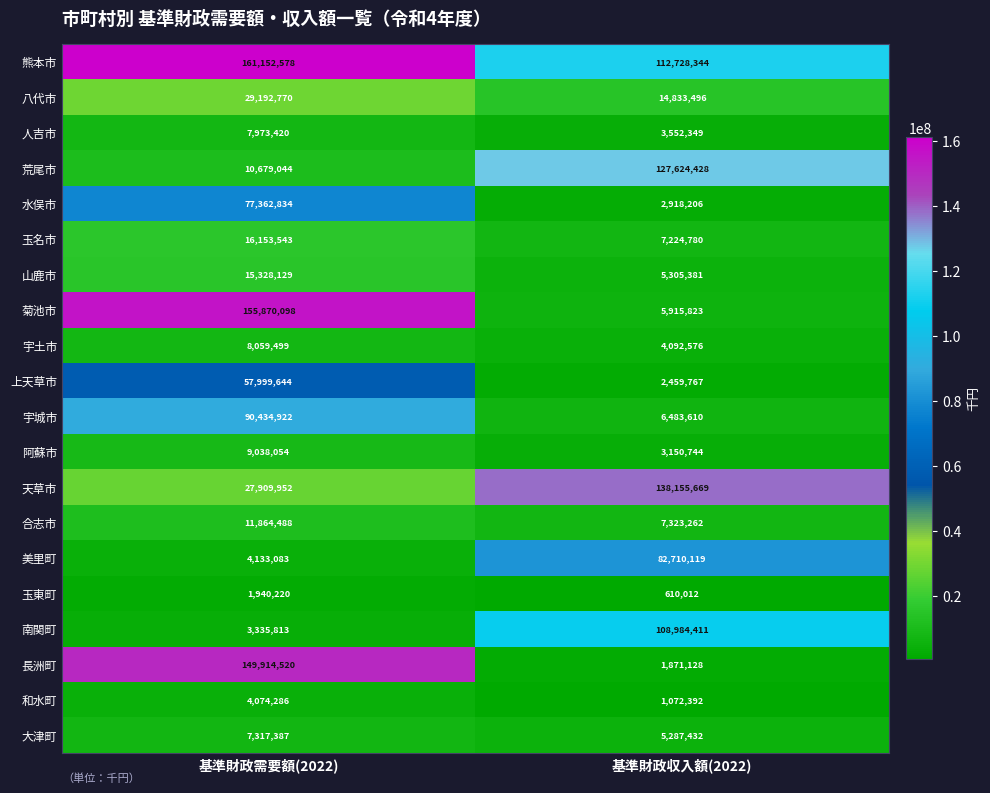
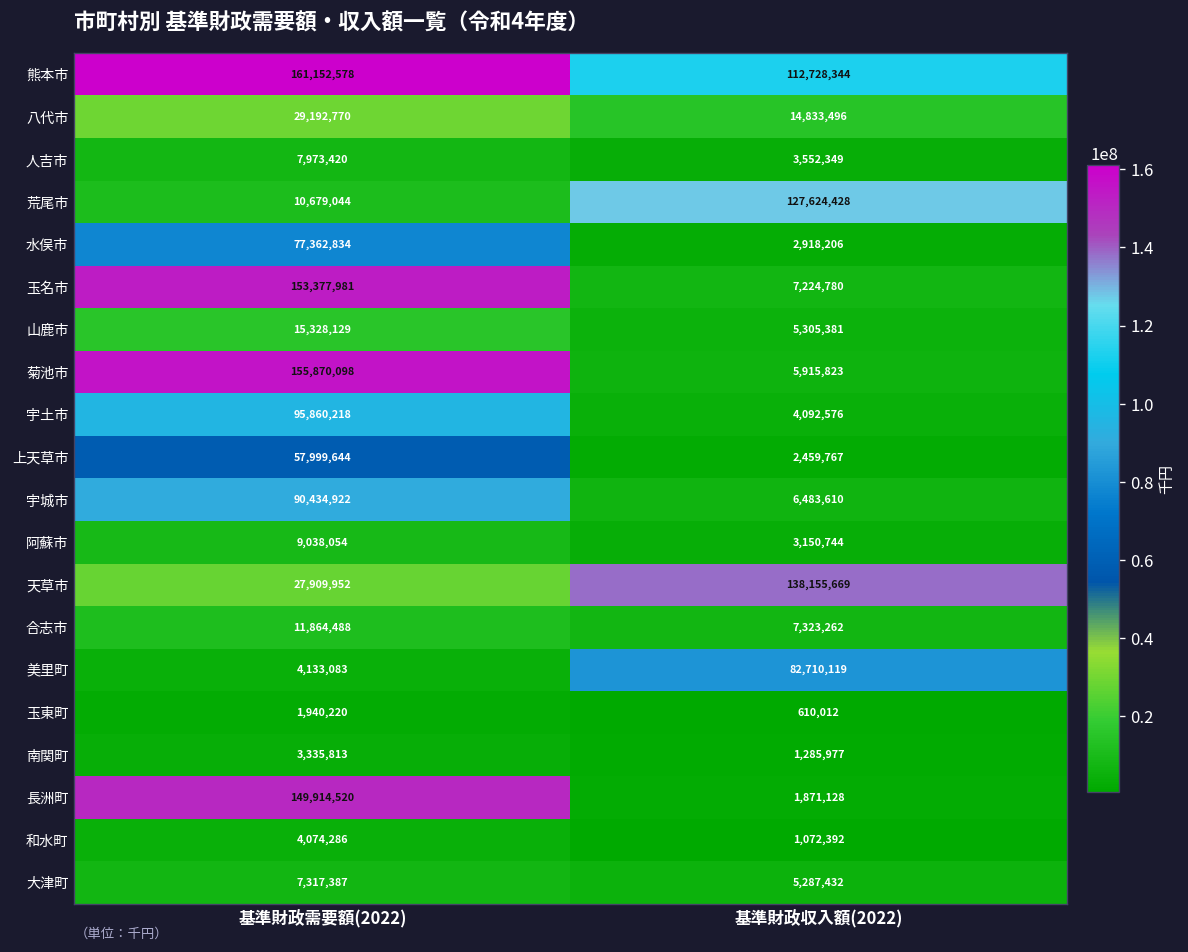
  {
    "熊本市": {
      "基準財政需要額(2022)": "161,152,578",
      "基準財政収入額(2022)": "112,728,344"
    },
    "八代市": {
      "基準財政需要額(2022)": "29,192,770",
      "基準財政収入額(2022)": "14,833,496"
    },
    "人吉市": {
      "基準財政需要額(2022)": "7,973,420",
      "基準財政収入額(2022)": "3,552,349"
    },
    "荒尾市": {
      "基準財政需要額(2022)": "10,679,044",
      "基準財政収入額(2022)": "127,624,428"
    },
    "水俣市": {
      "基準財政需要額(2022)": "77,362,834",
      "基準財政収入額(2022)": "2,918,206"
    },
    "玉名市": {
-     "基準財政需要額(2022)": "16,153,543",
+     "基準財政需要額(2022)": "153,377,981",
      "基準財政収入額(2022)": "7,224,780"
    },
    "山鹿市": {
      "基準財政需要額(2022)": "15,328,129",
      "基準財政収入額(2022)": "5,305,381"
    },
    "菊池市": {
      "基準財政需要額(2022)": "155,870,098",
      "基準財政収入額(2022)": "5,915,823"
    },
    "宇土市": {
-     "基準財政需要額(2022)": "8,059,499",
+     "基準財政需要額(2022)": "95,860,218",
      "基準財政収入額(2022)": "4,092,576"
    },
    "上天草市": {
      "基準財政需要額(2022)": "57,999,644",
      "基準財政収入額(2022)": "2,459,767"
    },
    "宇城市": {
      "基準財政需要額(2022)": "90,434,922",
      "基準財政収入額(2022)": "6,483,610"
    },
    "阿蘇市": {
      "基準財政需要額(2022)": "9,038,054",
      "基準財政収入額(2022)": "3,150,744"
    },
    "天草市": {
      "基準財政需要額(2022)": "27,909,952",
      "基準財政収入額(2022)": "138,155,669"
    },
    "合志市": {
      "基準財政需要額(2022)": "11,864,488",
      "基準財政収入額(2022)": "7,323,262"
    },
    "美里町": {
      "基準財政需要額(2022)": "4,133,083",
      "基準財政収入額(2022)": "82,710,119"
    },
    "玉東町": {
      "基準財政需要額(2022)": "1,940,220",
      "基準財政収入額(2022)": "610,012"
    },
    "南関町": {
      "基準財政需要額(2022)": "3,335,813",
-     "基準財政収入額(2022)": "108,984,411"
+     "基準財政収入額(2022)": "1,285,977"
    },
    "長洲町": {
      "基準財政需要額(2022)": "149,914,520",
      "基準財政収入額(2022)": "1,871,128"
    },
    "和水町": {
      "基準財政需要額(2022)": "4,074,286",
      "基準財政収入額(2022)": "1,072,392"
    },
    "大津町": {
      "基準財政需要額(2022)": "7,317,387",
      "基準財政収入額(2022)": "5,287,432"
    }
  }
